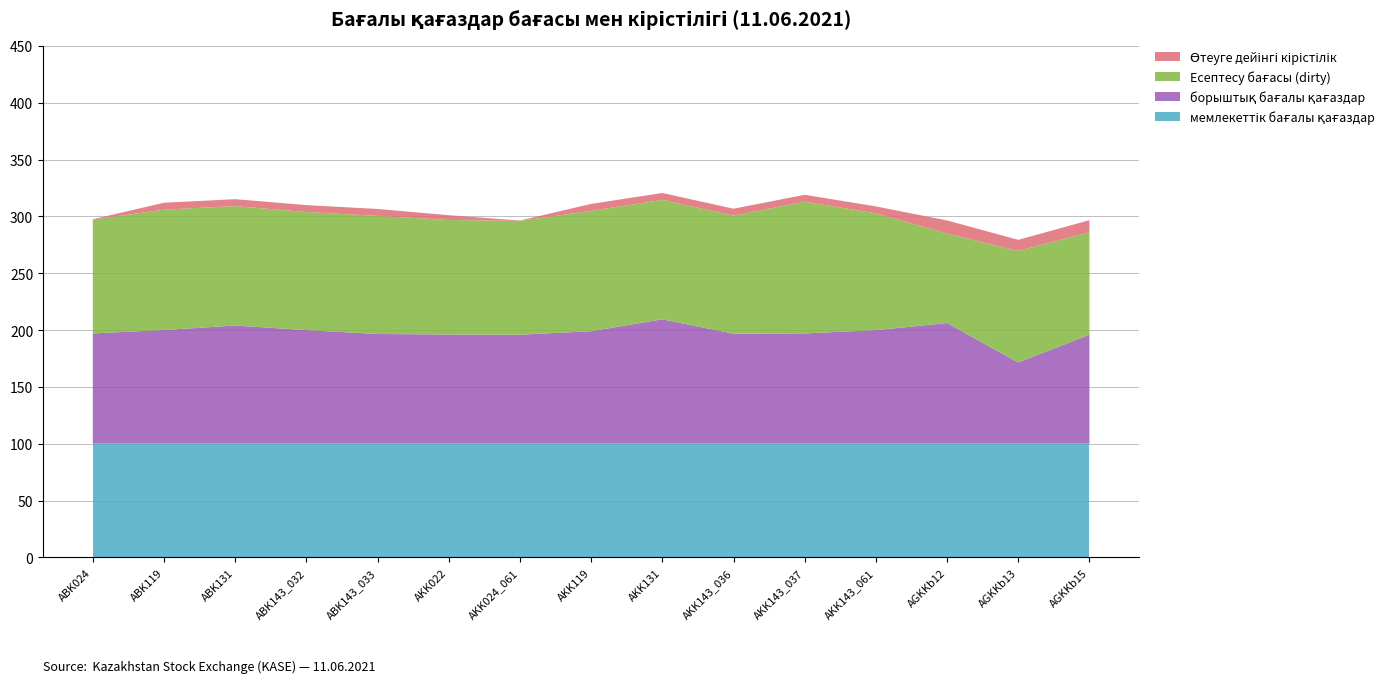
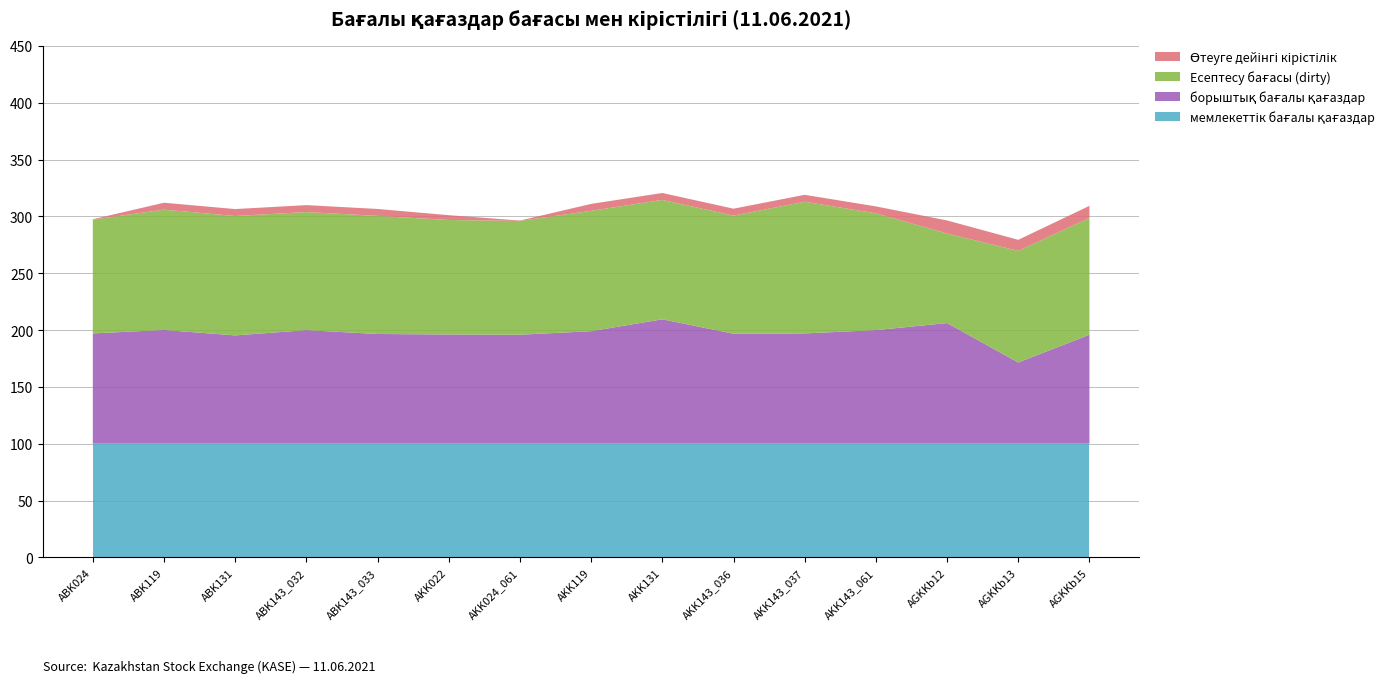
  {
    "мемлекеттік бағалы қағаздар": {
      "ABK024": 100,
      "ABK119": 100,
      "ABK131": 100,
      "ABK143_032": 100,
      "ABK143_033": 100,
      "AKK022": 100,
      "AKK024_061": 100,
      "AKK119": 100,
      "AKK131": 100,
      "AKK143_036": 100,
      "AKK143_037": 100,
      "AKK143_061": 100,
      "AGKKb12": 100,
      "AGKKb13": 100,
      "AGKKb15": 100
    },
    "борыштық бағалы қағаздар": {
      "ABK024": 97,
      "ABK119": 100,
-     "ABK131": 104,
+     "ABK131": 95,
      "ABK143_032": 100,
      "ABK143_033": 97,
      "AKK022": 96,
      "AKK024_061": 96,
      "AKK119": 99,
      "AKK131": 109,
      "AKK143_036": 97,
      "AKK143_037": 97,
      "AKK143_061": 100,
      "AGKKb12": 106,
      "AGKKb13": 71,
      "AGKKb15": 96
    },
    "Есептесу бағасы (dirty)": {
      "ABK119": 106,
      "ABK131": 105,
      "ABK143_032": 104,
      "ABK143_033": 104,
      "AKK022": 101,
      "AKK119": 106,
      "AKK131": 105,
      "AKK143_036": 104,
      "AKK143_037": 116,
      "AKK143_061": 103,
      "AGKKb12": 79,
      "AGKKb13": 98,
-     "AGKKb15": 90
+     "AGKKb15": 103
    },
    "Өтеуге дейінгі кірістілік": {
      "ABK119": 6,
      "ABK131": 6,
      "ABK143_032": 6,
      "ABK143_033": 6,
      "AKK022": 4,
      "AKK119": 6,
      "AKK131": 6,
      "AKK143_036": 6,
      "AKK143_037": 6,
      "AKK143_061": 6,
      "AGKKb12": 12,
      "AGKKb13": 10,
      "AGKKb15": 11
    }
  }
